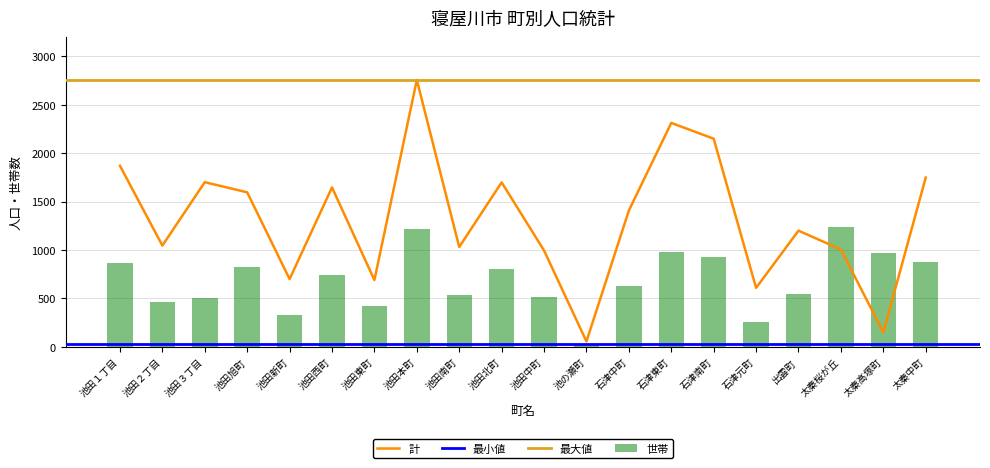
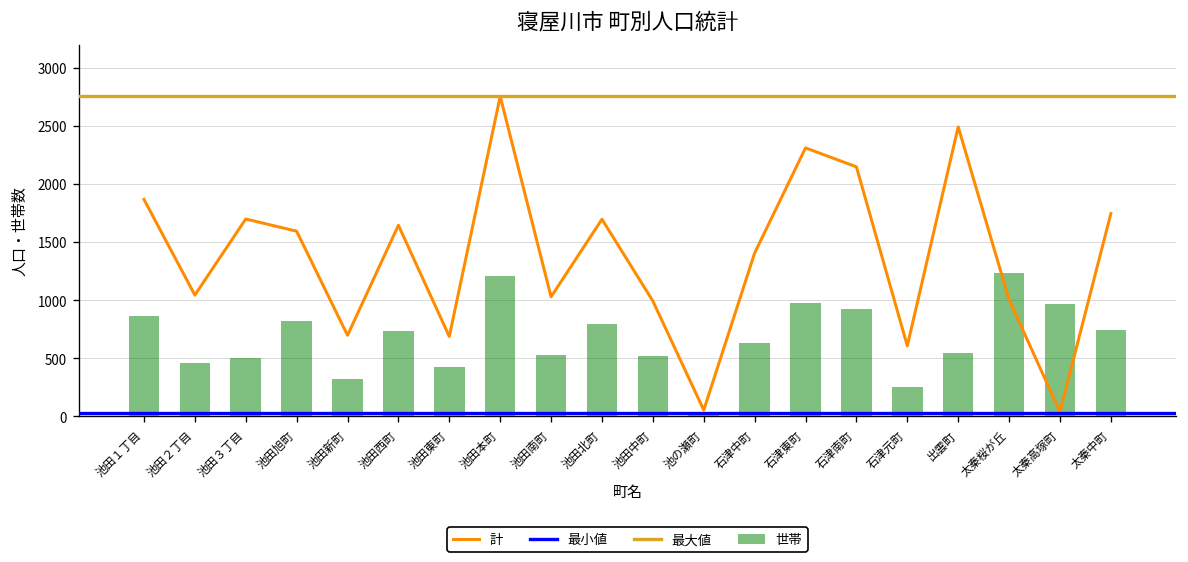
  {
    "世帯": {
      "池田１丁目": 900,
      "池田２丁目": 500,
      "池田３丁目": 500,
      "池田旭町": 800,
      "池田新町": 300,
      "池田西町": 700,
      "池田東町": 400,
      "池田本町": 1200,
      "池田南町": 500,
      "池田北町": 800,
      "池田中町": 500,
      "池の瀬町": 0,
      "石津中町": 600,
      "石津東町": 1000,
      "石津南町": 900,
      "石津元町": 300,
      "出雲町": 500,
      "太秦桜が丘": 1200,
      "太秦高塚町": 1000,
-     "太秦中町": 900
+     "太秦中町": 700
    },
    "計": {
      "池田１丁目": 1900,
      "池田２丁目": 1000,
      "池田３丁目": 1700,
      "池田旭町": 1600,
      "池田新町": 700,
      "池田西町": 1600,
      "池田東町": 700,
      "池田本町": 2800,
      "池田南町": 1000,
      "池田北町": 1700,
      "池田中町": 1000,
      "池の瀬町": 100,
      "石津中町": 1400,
      "石津東町": 2300,
      "石津南町": 2100,
      "石津元町": 600,
-     "出雲町": 1200,
+     "出雲町": 2500,
      "太秦桜が丘": 1000,
-     "太秦高塚町": 100,
+     "太秦高塚町": 0,
      "太秦中町": 1700
    }
  }
